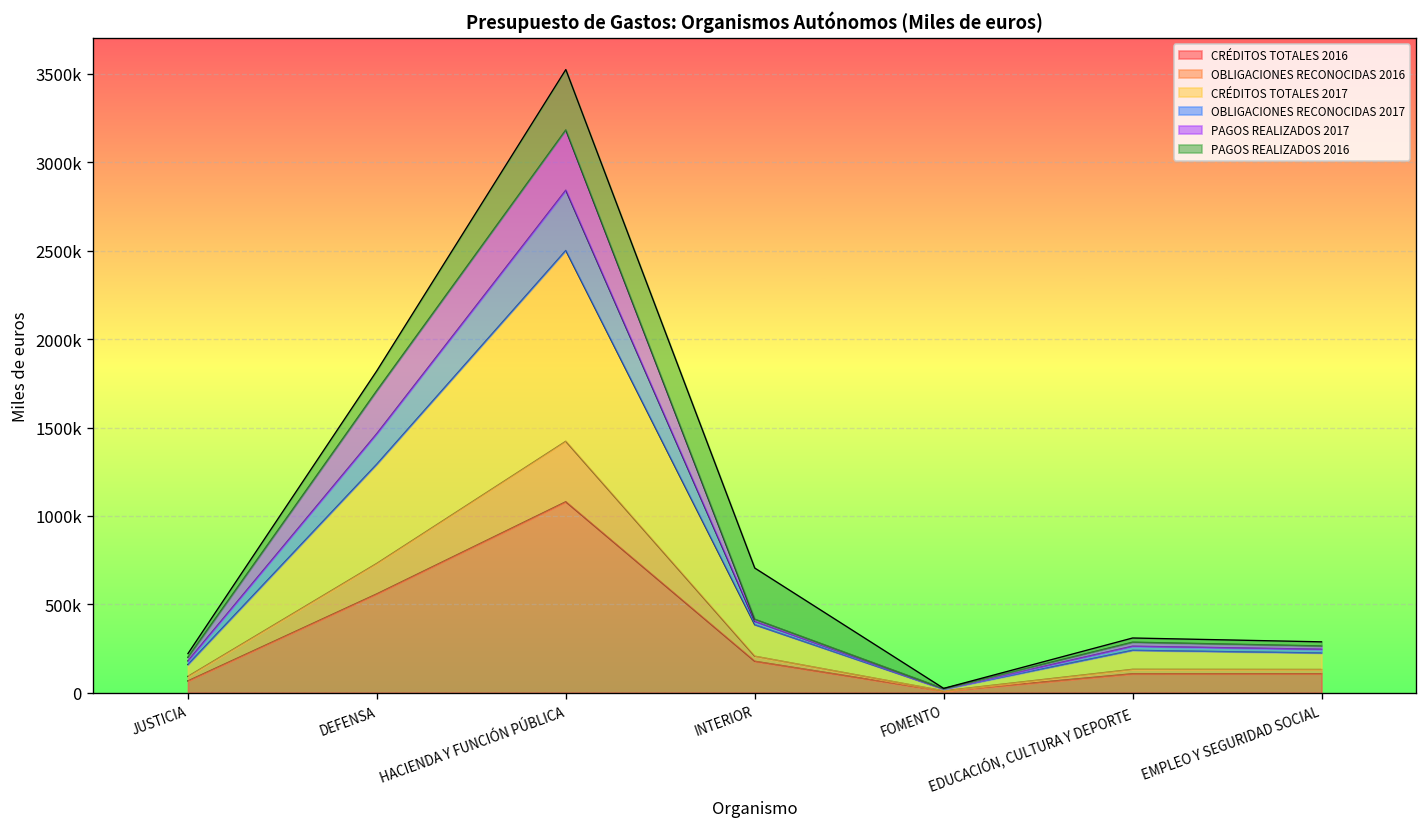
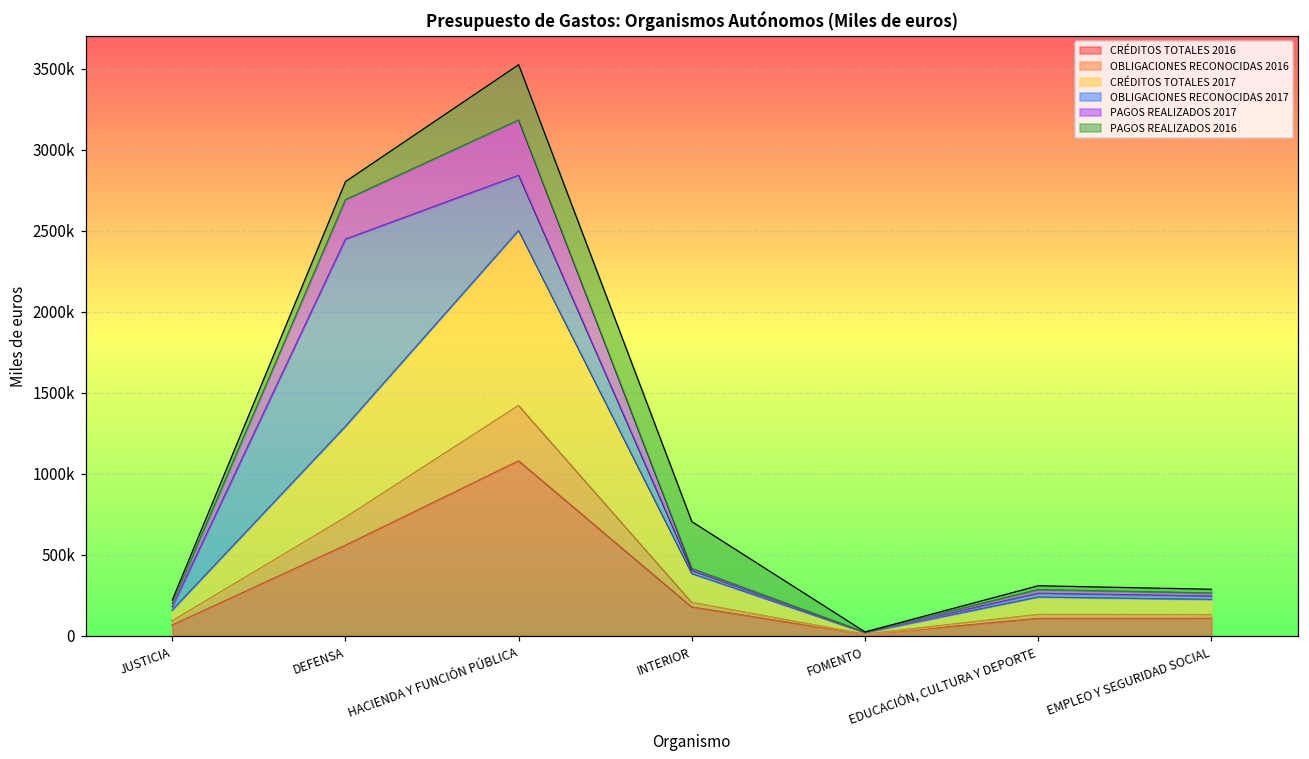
  {
    "OBLIGACIONES RECONOCIDAS 2017": {
      "JUSTICIA": 20000,
-     "DEFENSA": 170000,
+     "DEFENSA": 1150000,
      "HACIENDA Y FUNCIÓN PÚBLICA": 340000,
      "EDUCACIÓN, CULTURA Y DEPORTE": 20000,
      "EMPLEO Y SEGURIDAD SOCIAL": 20000
    },
    "PAGOS REALIZADOS 2017": {
      "JUSTICIA": 20000,
      "DEFENSA": 240000,
      "HACIENDA Y FUNCIÓN PÚBLICA": 340000,
      "EDUCACIÓN, CULTURA Y DEPORTE": 20000,
      "EMPLEO Y SEGURIDAD SOCIAL": 20000
    },
    "PAGOS REALIZADOS 2016": {
      "JUSTICIA": 20000,
      "DEFENSA": 110000,
      "HACIENDA Y FUNCIÓN PÚBLICA": 340000,
      "INTERIOR": 290000,
      "EDUCACIÓN, CULTURA Y DEPORTE": 20000,
      "EMPLEO Y SEGURIDAD SOCIAL": 20000
    }
  }
